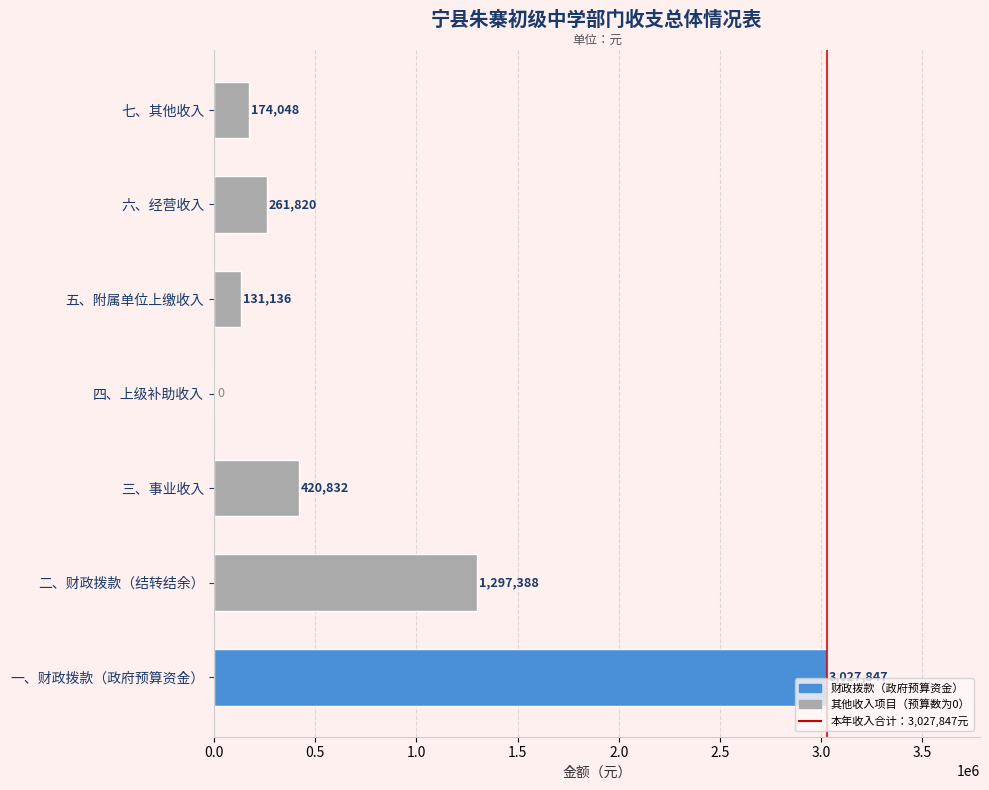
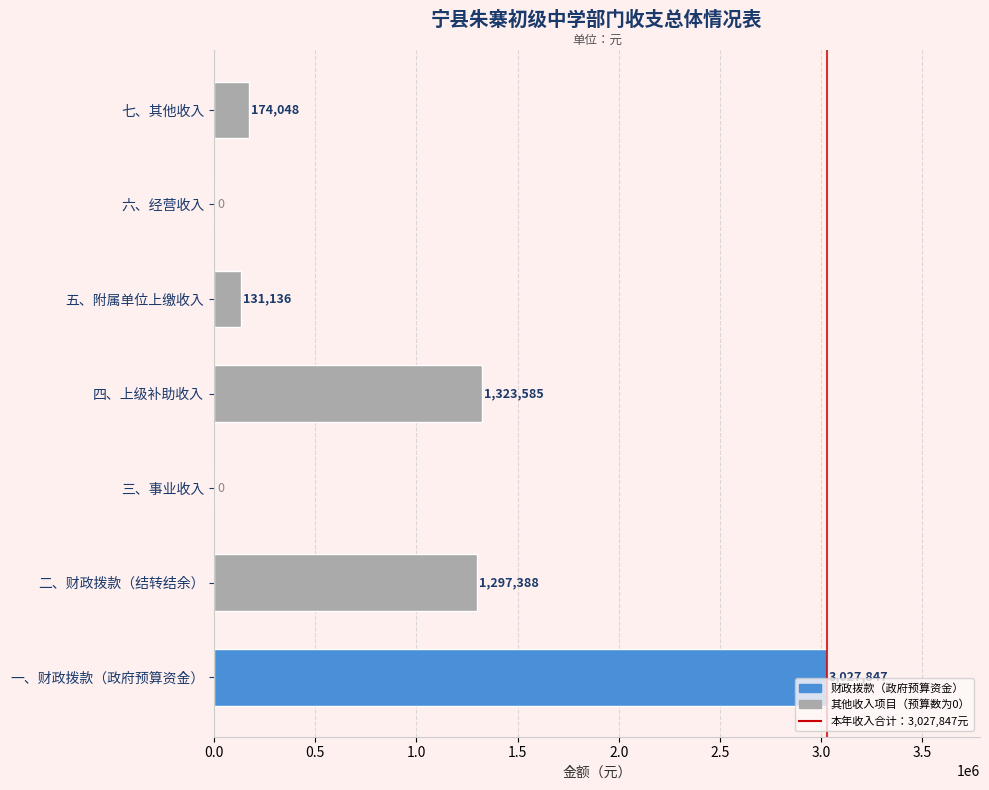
  {
    "七、其他收入": "174,048",
-   "六、经营收入": "261,820",
+   "六、经营收入": "0",
    "五、附属单位上缴收入": "131,136",
-   "四、上级补助收入": "0",
-   "三、事业收入": "420,832",
+   "四、上级补助收入": "1,323,585",
+   "三、事业收入": "0",
    "二、财政拨款（结转结余）": "1,297,388"
  }
